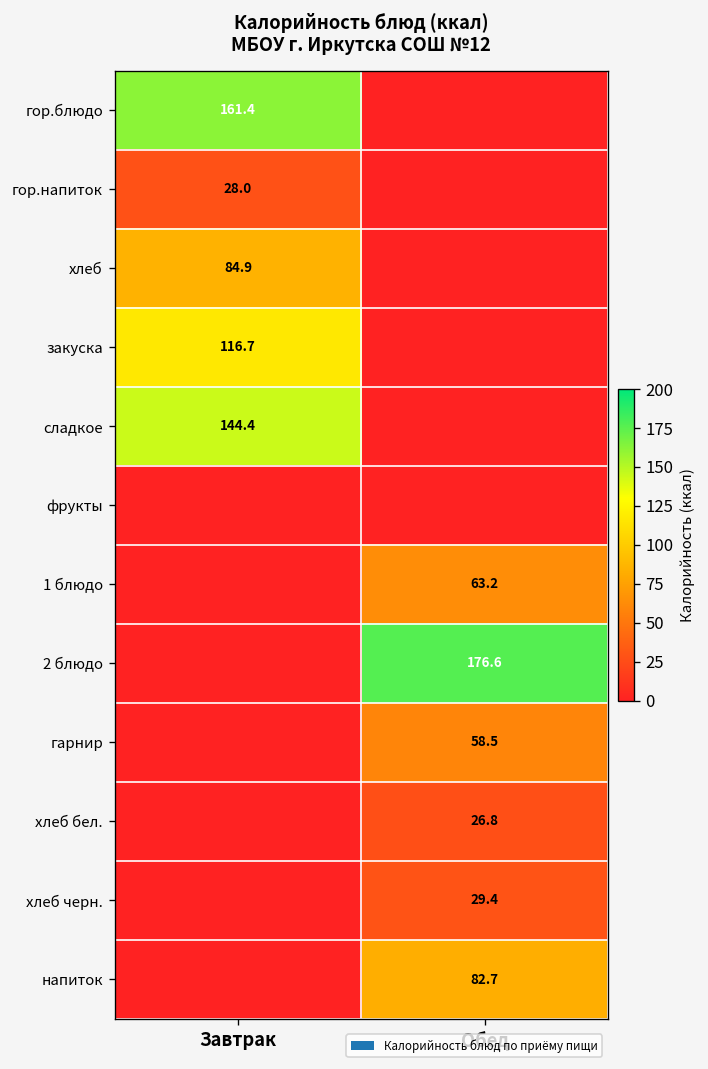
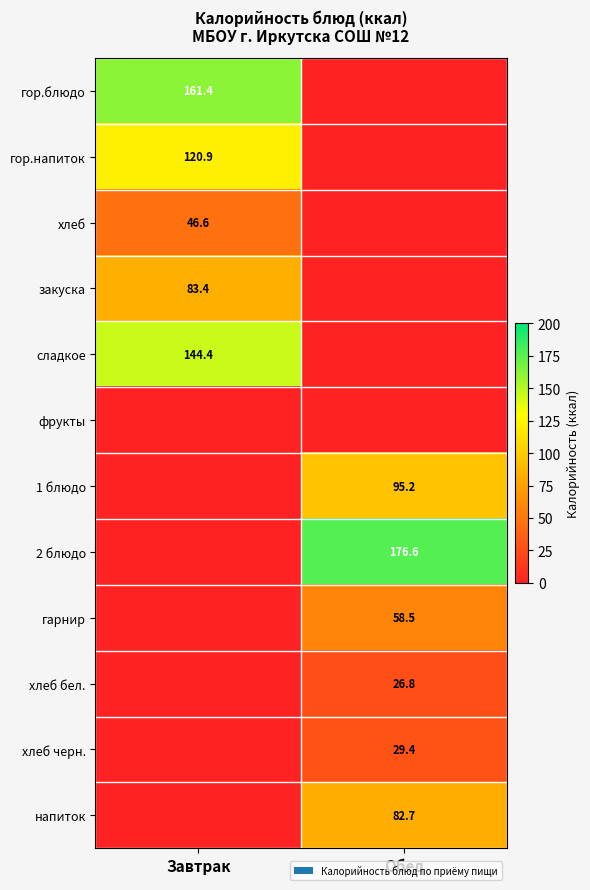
  {
    "гор.блюдо": {
      "Завтрак": 161.4
    },
    "гор.напиток": {
-     "Завтрак": 28.0
+     "Завтрак": 120.9
    },
    "хлеб": {
-     "Завтрак": 84.9
+     "Завтрак": 46.6
    },
    "закуска": {
-     "Завтрак": 116.7
+     "Завтрак": 83.4
    },
    "сладкое": {
      "Завтрак": 144.4
    },
    "1 блюдо": {
-     "Обед": 63.2
+     "Обед": 95.2
    },
    "2 блюдо": {
      "Обед": 176.6
    },
    "гарнир": {
      "Обед": 58.5
    },
    "хлеб бел.": {
      "Обед": 26.8
    },
    "хлеб черн.": {
      "Обед": 29.4
    },
    "напиток": {
      "Обед": 82.7
    }
  }
